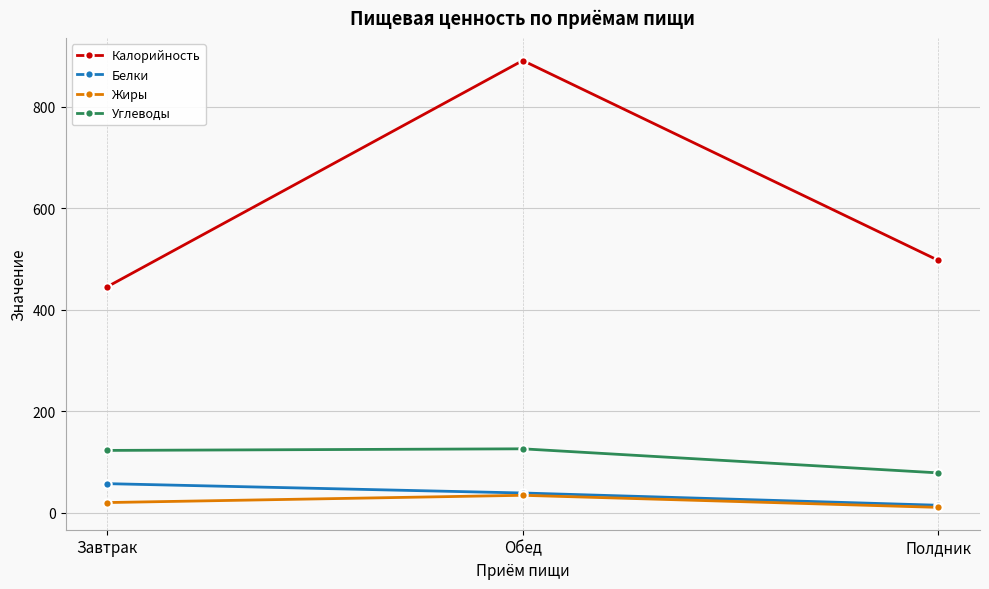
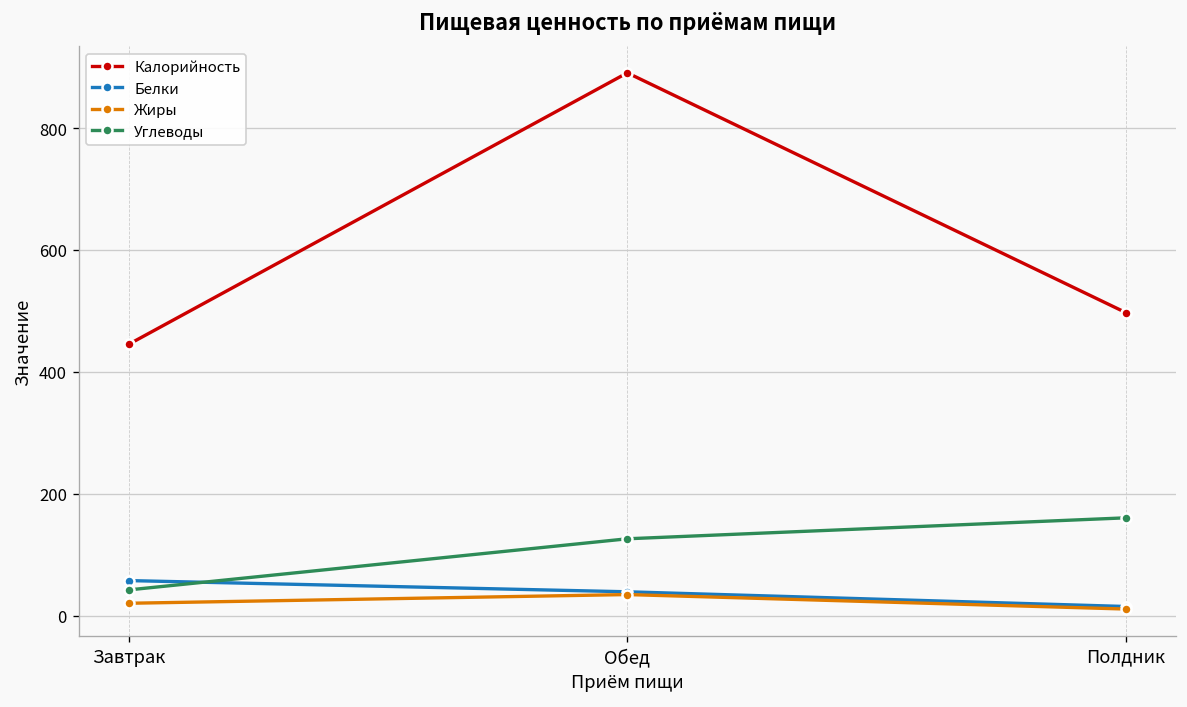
  {
    "Калорийность": {
      "Завтрак": 440,
      "Обед": 890,
      "Полдник": 500
    },
    "Белки": {
      "Завтрак": 60
    },
    "Жиры": {
      "Завтрак": 20
    },
    "Углеводы": {
-     "Завтрак": 120,
+     "Завтрак": 40,
      "Обед": 130,
-     "Полдник": 80
+     "Полдник": 160
    }
  }
